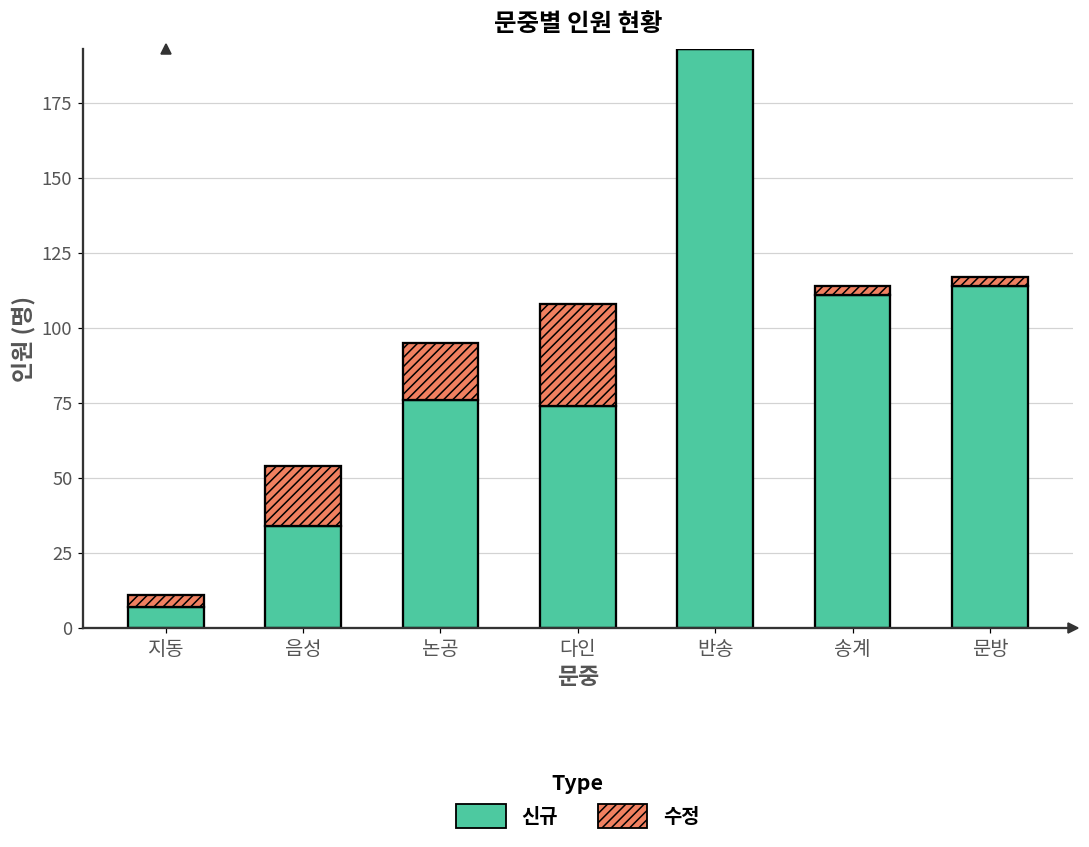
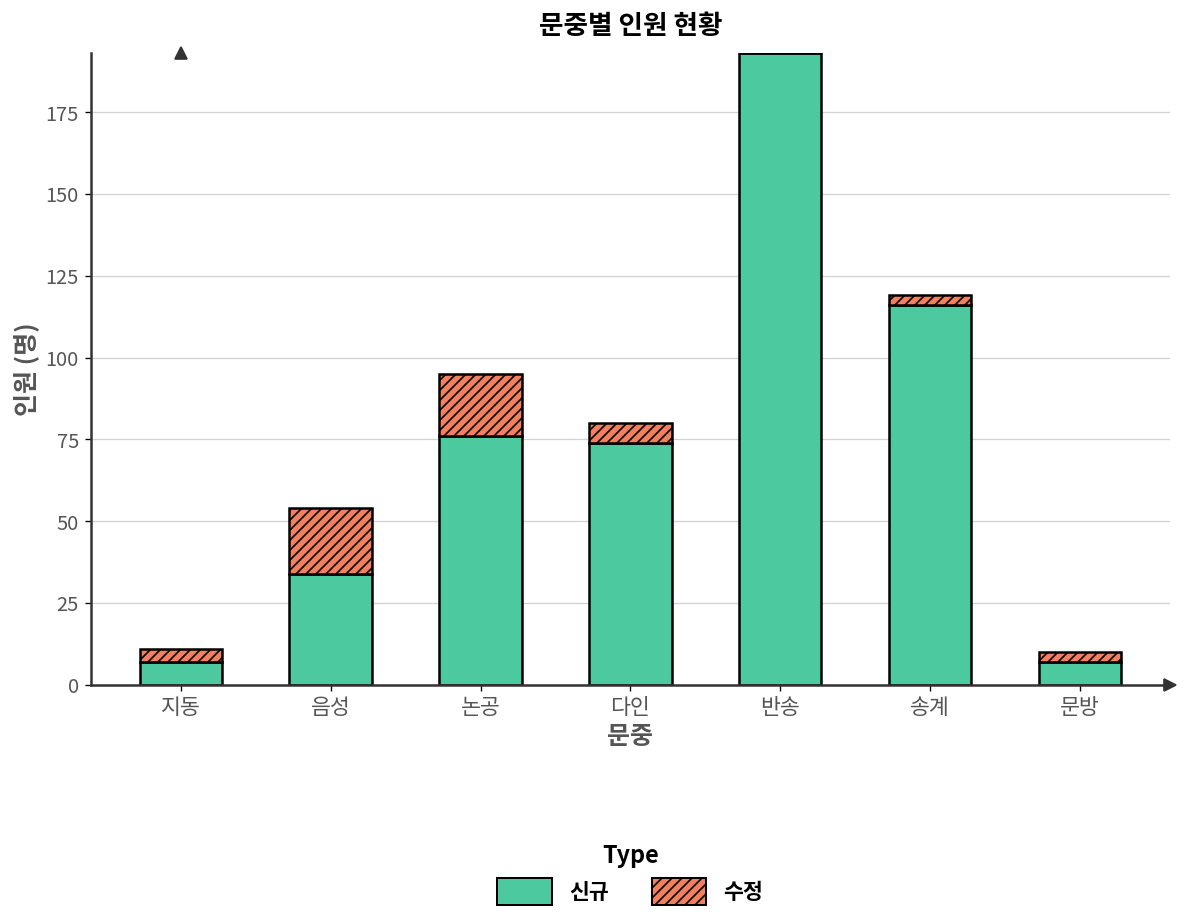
  {
    "신규": {
      "지동": 7,
      "음성": 34,
      "논공": 76,
      "다인": 74,
      "반송": 193,
-     "송계": 111,
-     "문방": 114
+     "송계": 116,
+     "문방": 7
    },
    "수정": {
      "지동": 4,
      "음성": 20,
      "논공": 19,
-     "다인": 34,
+     "다인": 6,
      "반송": 0,
      "송계": 3,
      "문방": 3
    }
  }
